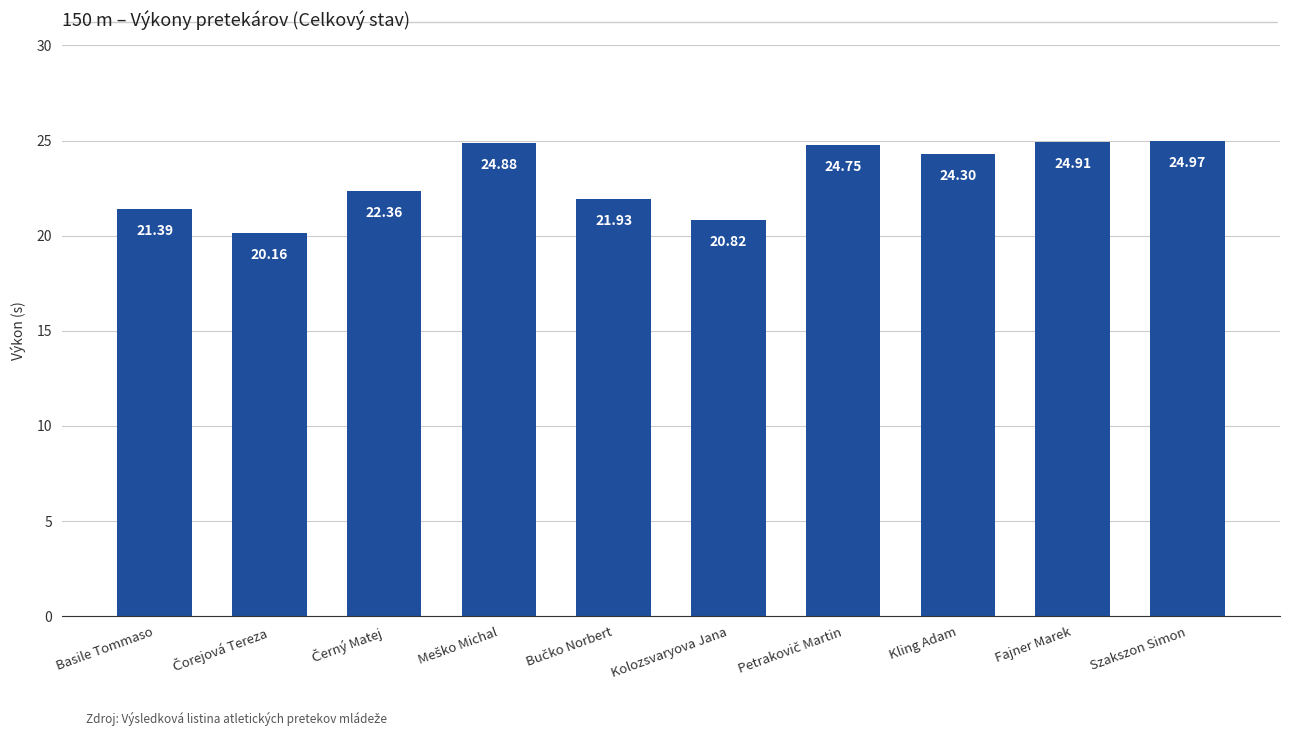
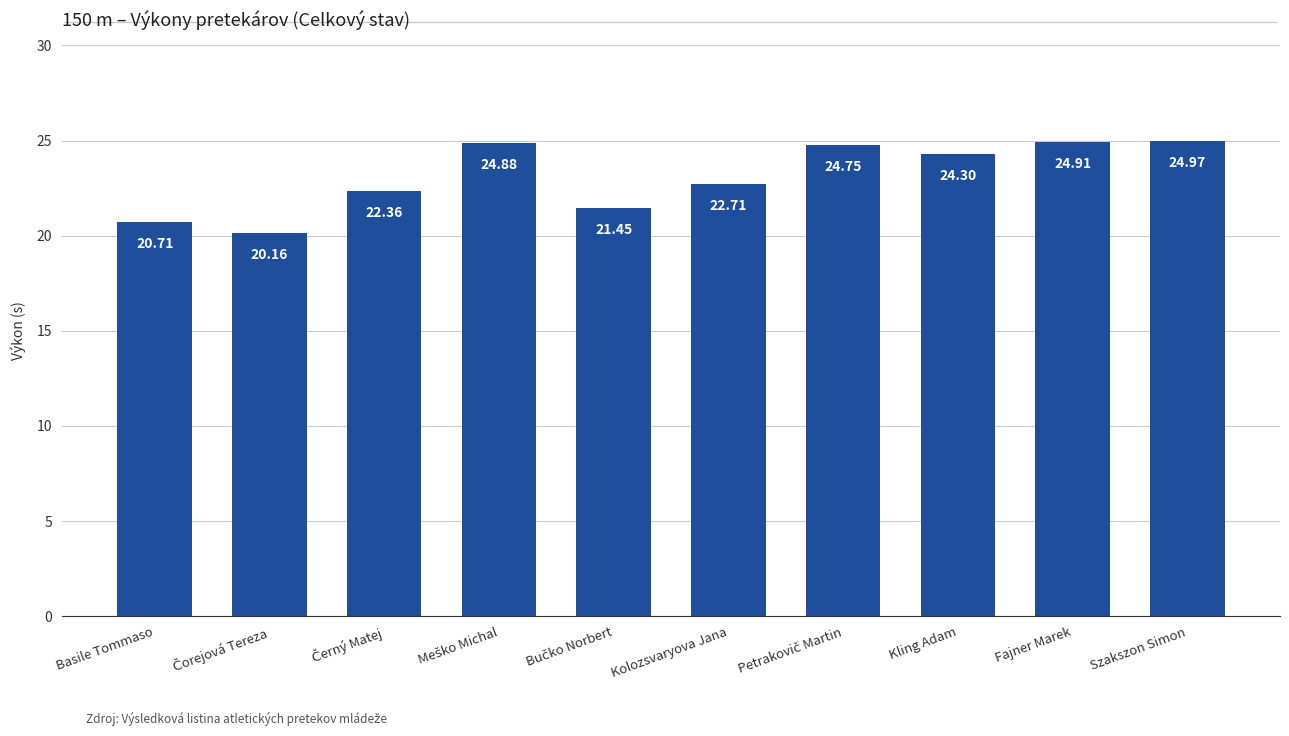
  {
-   "Basile Tommaso": 21.39,
+   "Basile Tommaso": 20.71,
    "Čorejová Tereza": 20.16,
    "Černý Matej": 22.36,
    "Meško Michal": 24.88,
-   "Bučko Norbert": 21.93,
-   "Kolozsvaryova Jana": 20.82,
+   "Bučko Norbert": 21.45,
+   "Kolozsvaryova Jana": 22.71,
    "Petrakovič Martin": 24.75,
    "Kling Adam": 24.30,
    "Fajner Marek": 24.91,
    "Szakszon Simon": 24.97
  }
